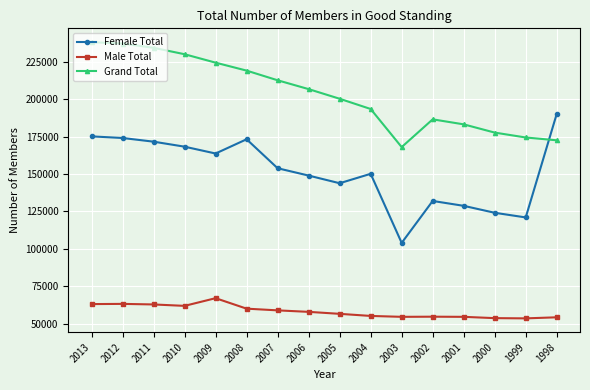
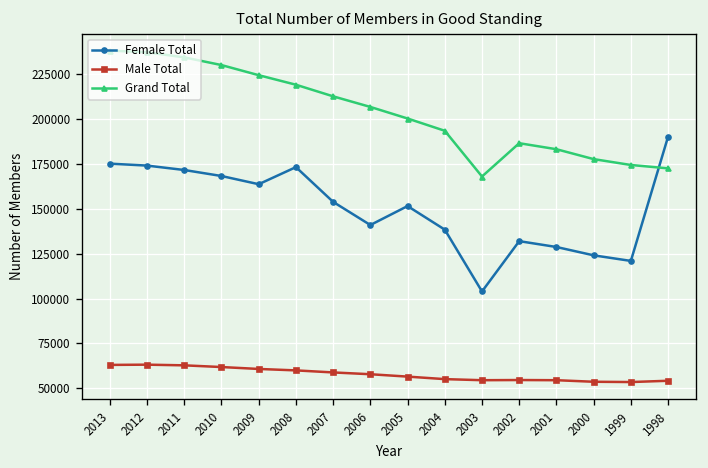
  {
    "Female Total": {
      "2013": 175000,
      "2012": 174000,
      "2011": 172000,
      "2010": 168000,
      "2009": 164000,
      "2008": 173000,
      "2007": 154000,
-     "2006": 149000,
-     "2005": 144000,
-     "2004": 150000,
+     "2006": 141000,
+     "2005": 152000,
+     "2004": 138000,
      "2003": 104000,
      "2002": 132000,
      "2001": 129000,
      "2000": 124000,
      "1999": 121000,
      "1998": 190000
    },
    "Male Total": {
      "2013": 63000,
      "2012": 63000,
      "2011": 63000,
      "2010": 62000,
-     "2009": 67000,
+     "2009": 61000,
      "2008": 60000,
      "2007": 59000,
      "2006": 58000,
      "2005": 56000,
      "2004": 55000,
      "2003": 54000,
      "2002": 55000,
      "2001": 54000,
      "2000": 54000,
      "1999": 53000,
      "1998": 54000
    },
    "Grand Total": {
      "2010": 230000,
      "2009": 224000,
      "2008": 219000,
      "2007": 213000,
      "2006": 207000,
      "2005": 200000,
      "2004": 193000,
      "2003": 168000,
      "2002": 187000,
      "2001": 183000,
      "2000": 178000,
      "1999": 174000,
      "1998": 173000
    }
  }
